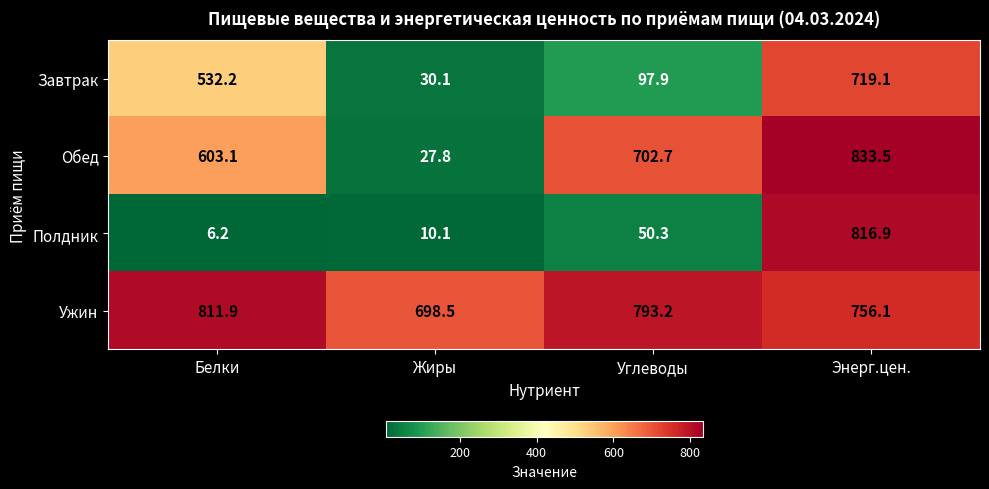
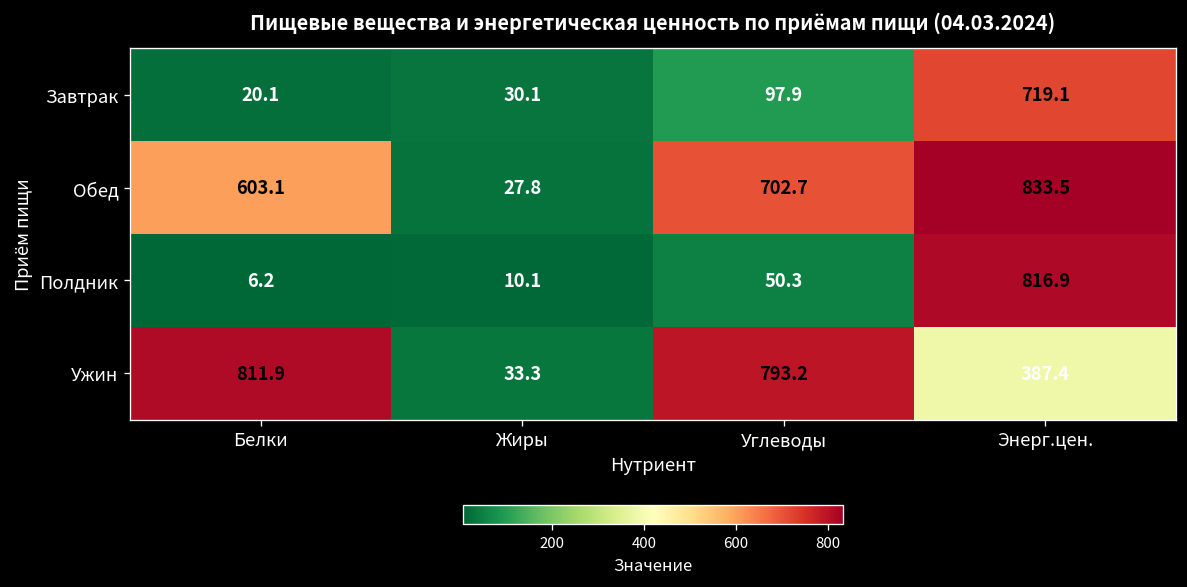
  {
    "Завтрак": {
-     "Белки": 532.2,
+     "Белки": 20.1,
      "Жиры": 30.1,
      "Углеводы": 97.9,
      "Энерг.цен.": 719.1
    },
    "Обед": {
      "Белки": 603.1,
      "Жиры": 27.8,
      "Углеводы": 702.7,
      "Энерг.цен.": 833.5
    },
    "Полдник": {
      "Белки": 6.2,
      "Жиры": 10.1,
      "Углеводы": 50.3,
      "Энерг.цен.": 816.9
    },
    "Ужин": {
      "Белки": 811.9,
-     "Жиры": 698.5,
+     "Жиры": 33.3,
      "Углеводы": 793.2,
-     "Энерг.цен.": 756.1
+     "Энерг.цен.": 387.4
    }
  }
